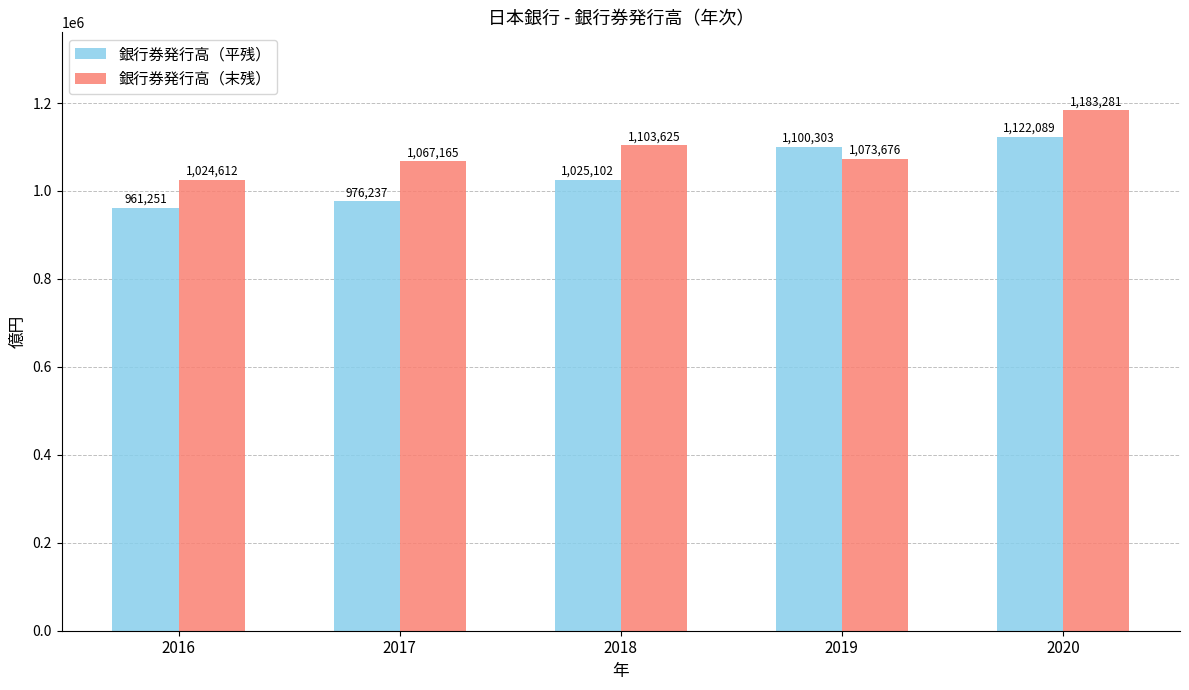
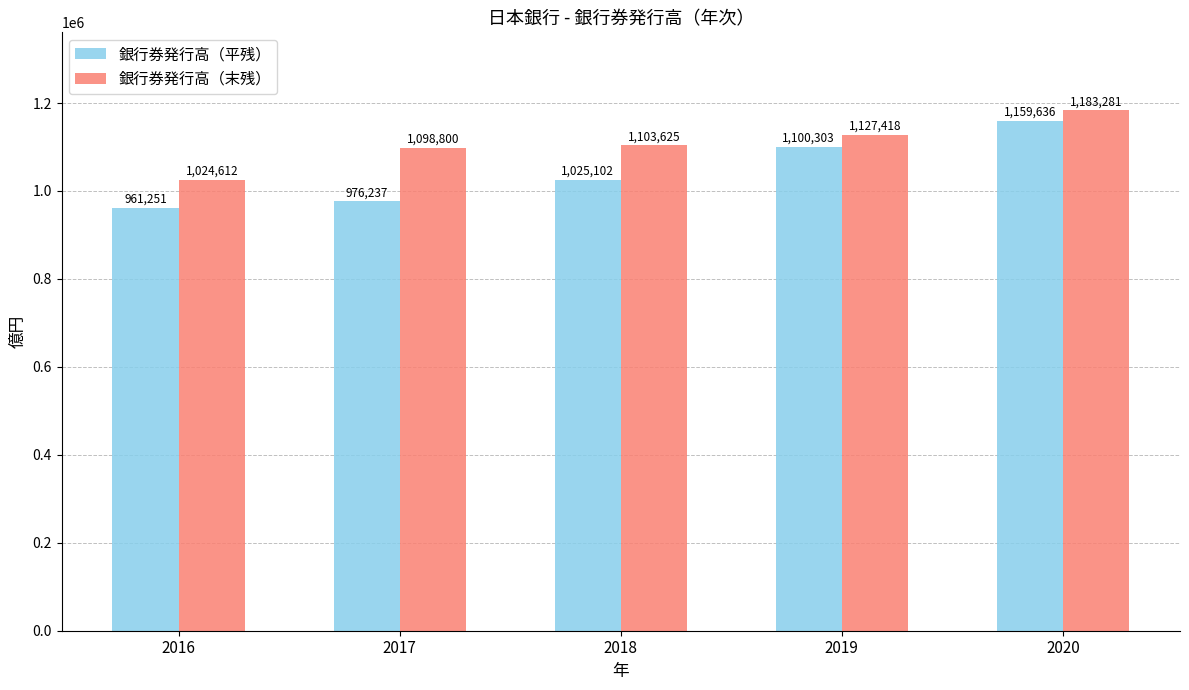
  {
    "銀行券発行高（平残）": {
      "2016": "961,251",
      "2017": "976,237",
      "2018": "1,025,102",
      "2019": "1,100,303",
-     "2020": "1,122,089"
+     "2020": "1,159,636"
    },
    "銀行券発行高（末残）": {
      "2016": "1,024,612",
-     "2017": "1,067,165",
+     "2017": "1,098,800",
      "2018": "1,103,625",
-     "2019": "1,073,676",
+     "2019": "1,127,418",
      "2020": "1,183,281"
    }
  }
